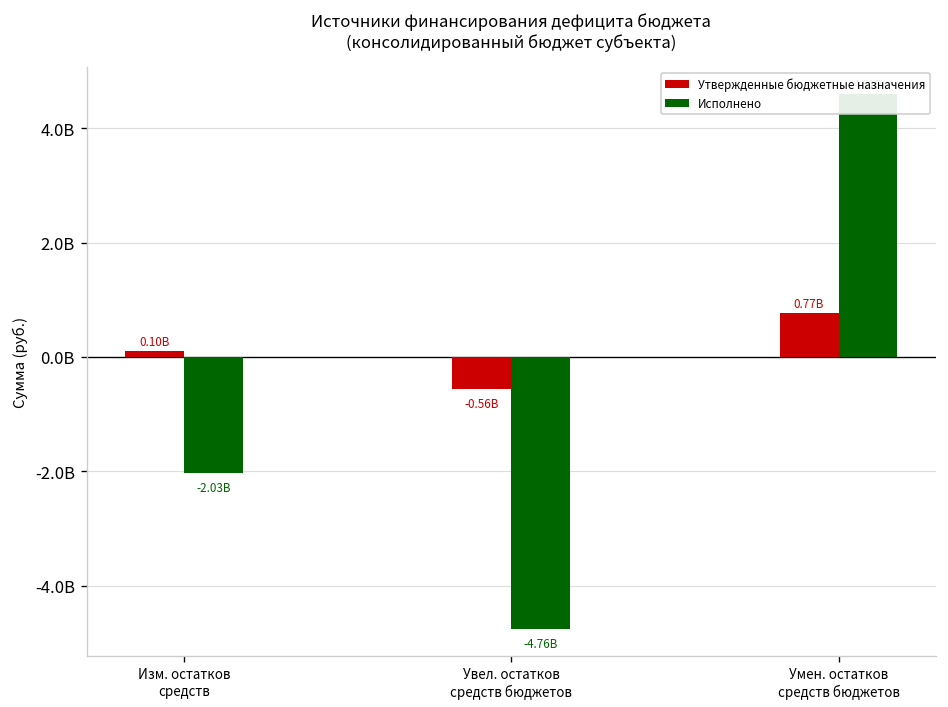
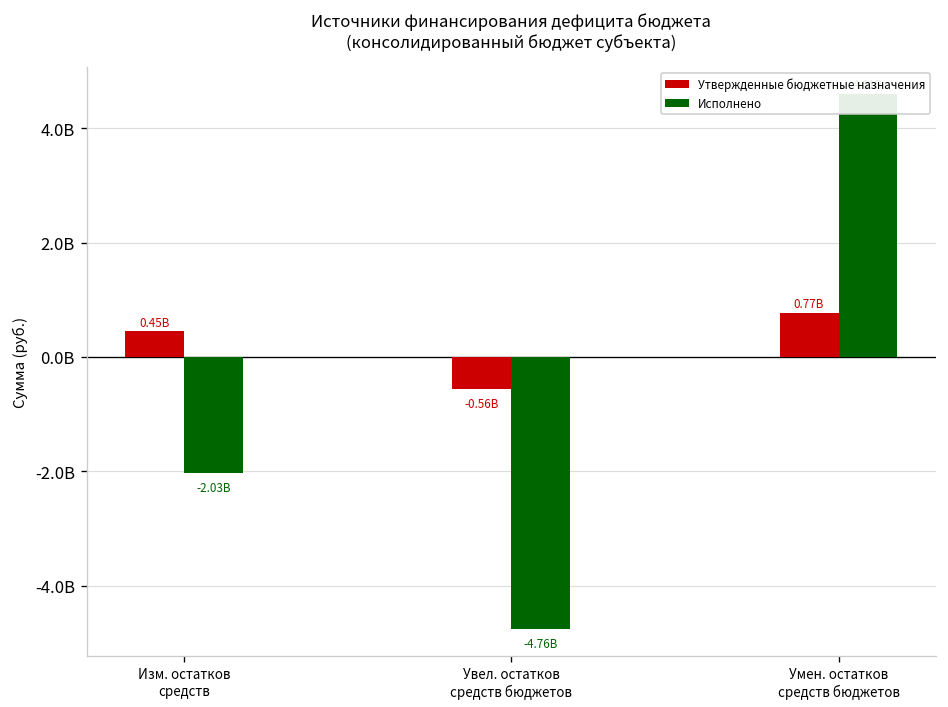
  {
    "Утвержденные бюджетные назначения": {
-     "Изм. остатков средств": "0.10B",
+     "Изм. остатков средств": "0.45B",
      "Увел. остатков средств бюджетов": "-0.56B",
      "Умен. остатков средств бюджетов": "0.77B"
    },
    "Исполнено": {
      "Изм. остатков средств": "-2.03B",
      "Увел. остатков средств бюджетов": "-4.76B"
    }
  }
